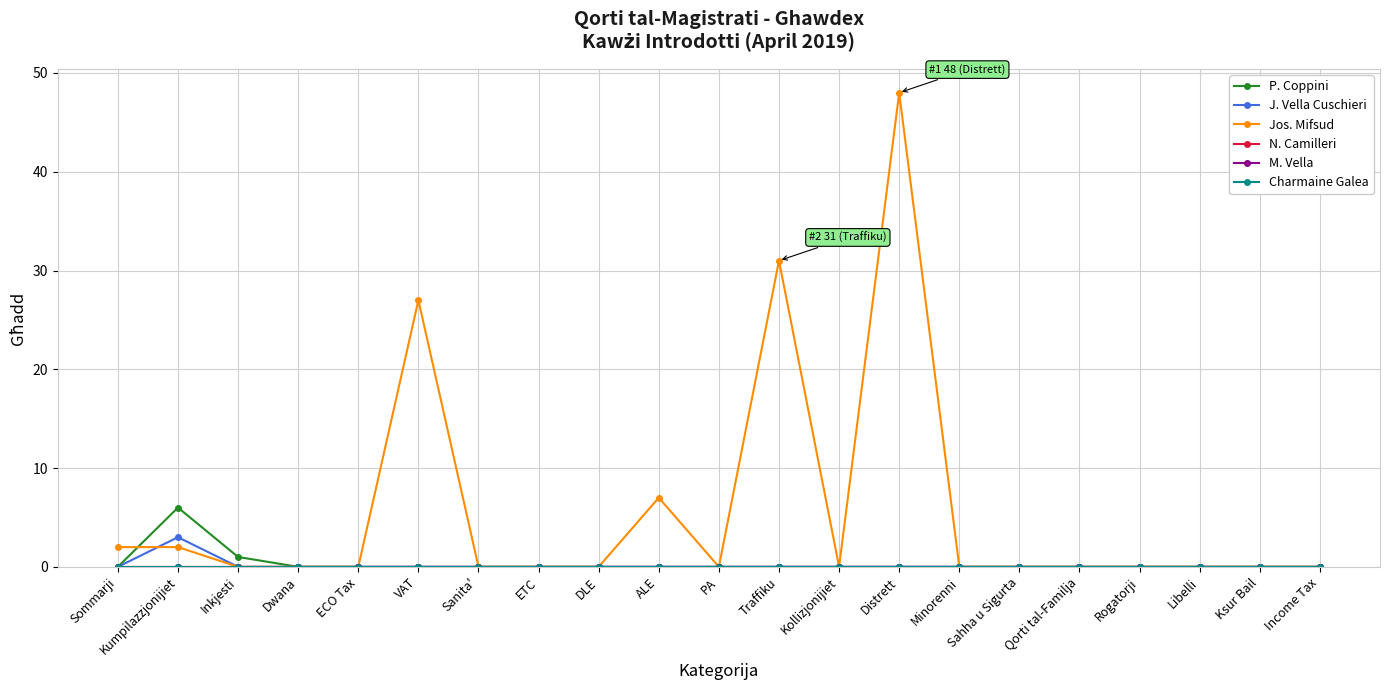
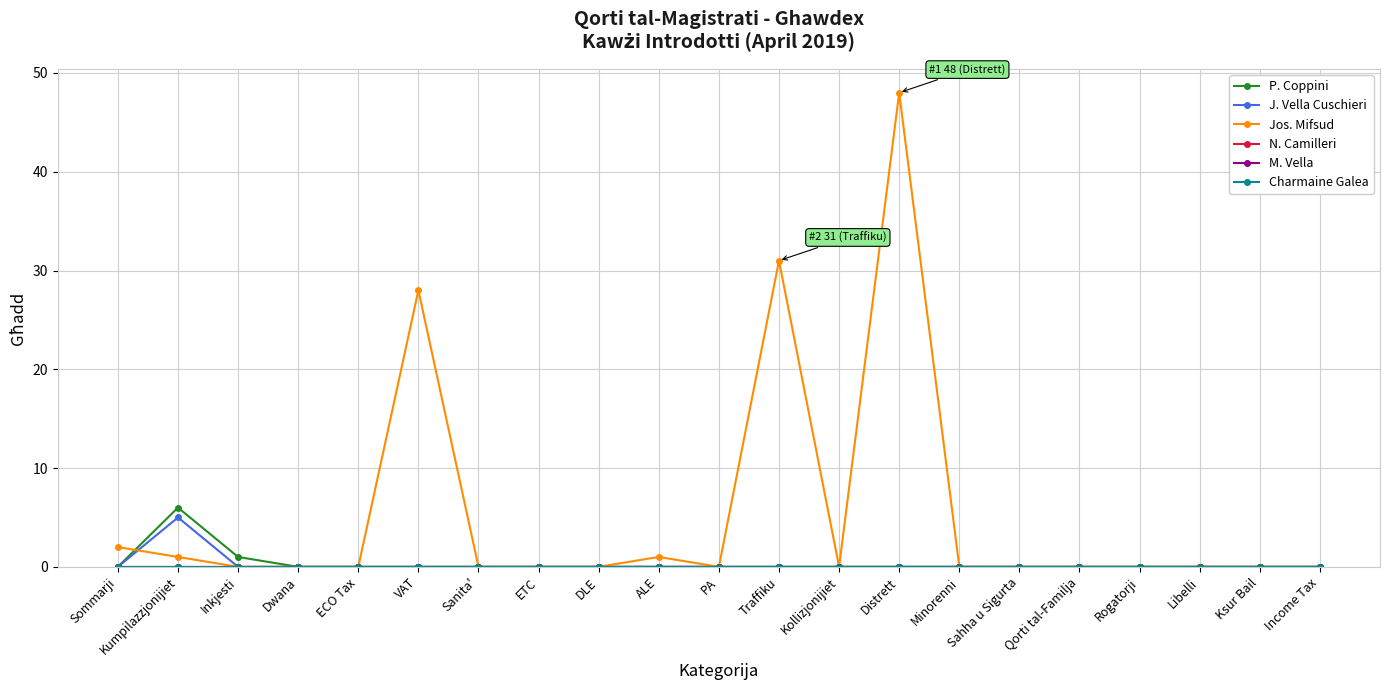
  {
    "P. Coppini": {
      "Kumpilazzjonijiet": 6,
      "Inkjesti": 1
    },
    "J. Vella Cuschieri": {
-     "Kumpilazzjonijiet": 3
+     "Kumpilazzjonijiet": 5
    },
    "Jos. Mifsud": {
      "Sommarji": 2,
-     "Kumpilazzjonijiet": 2,
-     "VAT": 27,
-     "ALE": 7
+     "Kumpilazzjonijiet": 1,
+     "VAT": 28,
+     "ALE": 1
    },
    "Charmaine Galea": {
      "Kumpilazzjonijiet": 0
    }
  }
